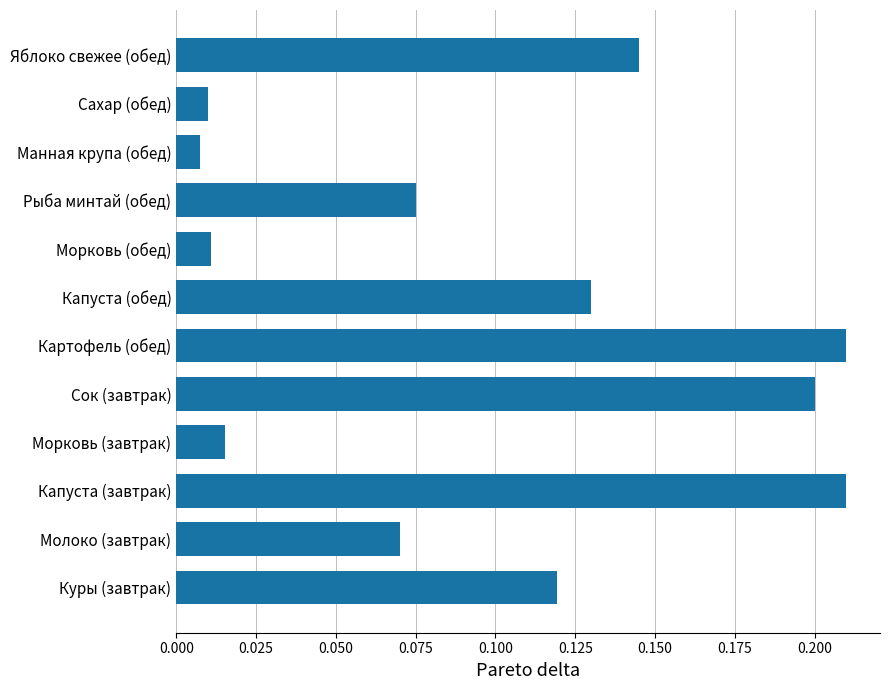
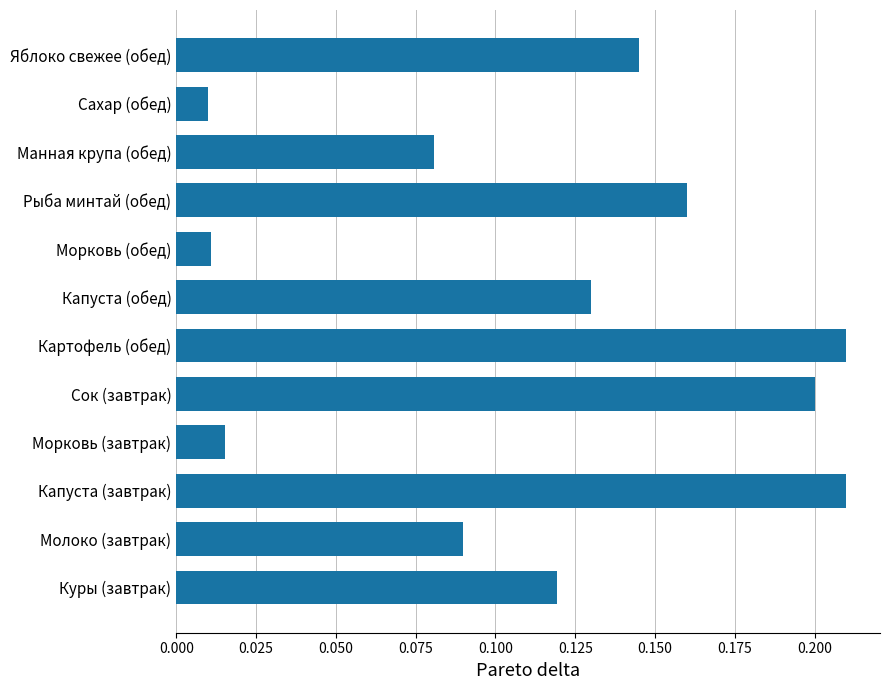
  {
    "Яблоко свежее (обед)": 0.145,
    "Сахар (обед)": 0.010,
-   "Манная крупа (обед)": 0.008,
-   "Рыба минтай (обед)": 0.075,
+   "Манная крупа (обед)": 0.081,
+   "Рыба минтай (обед)": 0.160,
    "Морковь (обед)": 0.011,
    "Капуста (обед)": 0.130,
    "Картофель (обед)": 0.210,
    "Сок (завтрак)": 0.200,
    "Морковь (завтрак)": 0.015,
    "Капуста (завтрак)": 0.210,
-   "Молоко (завтрак)": 0.07,
+   "Молоко (завтрак)": 0.09,
    "Куры (завтрак)": 0.119
  }
